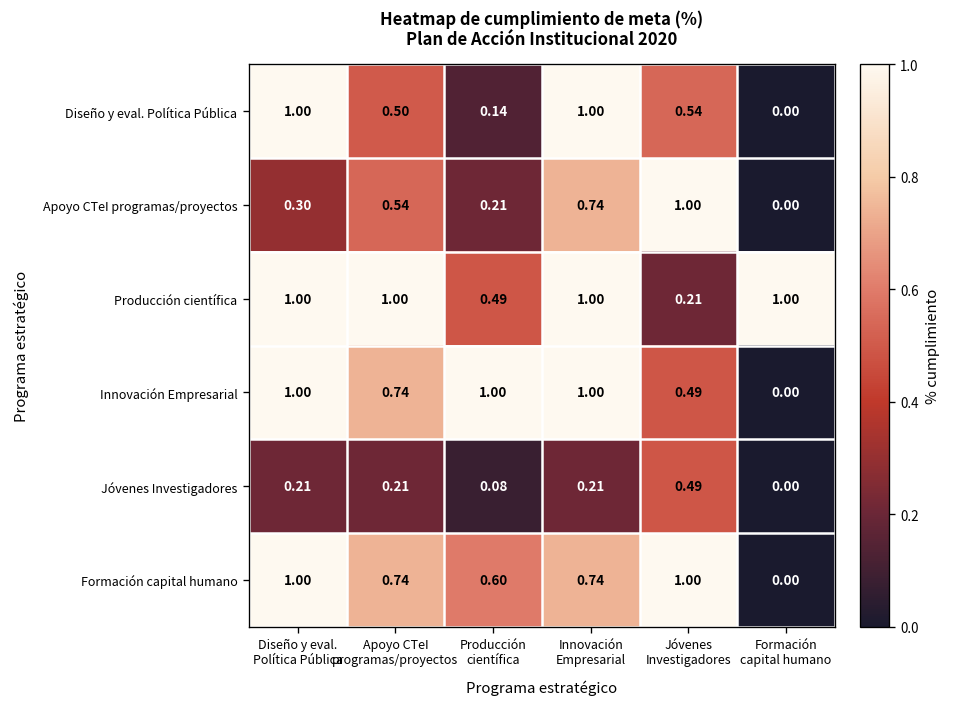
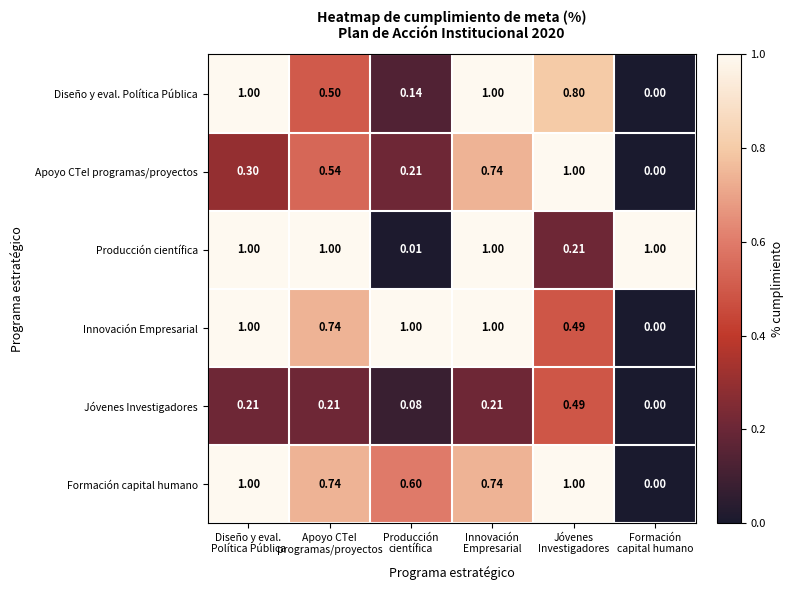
  {
    "Diseño y eval. Política Pública": {
      "Diseño y eval. Política Pública": 1.00,
      "Apoyo CTeI programas/proyectos": 0.50,
      "Producción científica": 0.14,
      "Innovación Empresarial": 1.00,
-     "Jóvenes Investigadores": 0.54,
+     "Jóvenes Investigadores": 0.80,
      "Formación capital humano": 0.00
    },
    "Apoyo CTeI programas/proyectos": {
      "Diseño y eval. Política Pública": 0.30,
      "Apoyo CTeI programas/proyectos": 0.54,
      "Producción científica": 0.21,
      "Innovación Empresarial": 0.74,
      "Jóvenes Investigadores": 1.00,
      "Formación capital humano": 0.00
    },
    "Producción científica": {
      "Diseño y eval. Política Pública": 1.00,
      "Apoyo CTeI programas/proyectos": 1.00,
-     "Producción científica": 0.49,
+     "Producción científica": 0.01,
      "Innovación Empresarial": 1.00,
      "Jóvenes Investigadores": 0.21,
      "Formación capital humano": 1.00
    },
    "Innovación Empresarial": {
      "Diseño y eval. Política Pública": 1.00,
      "Apoyo CTeI programas/proyectos": 0.74,
      "Producción científica": 1.00,
      "Innovación Empresarial": 1.00,
      "Jóvenes Investigadores": 0.49,
      "Formación capital humano": 0.00
    },
    "Jóvenes Investigadores": {
      "Diseño y eval. Política Pública": 0.21,
      "Apoyo CTeI programas/proyectos": 0.21,
      "Producción científica": 0.08,
      "Innovación Empresarial": 0.21,
      "Jóvenes Investigadores": 0.49,
      "Formación capital humano": 0.00
    },
    "Formación capital humano": {
      "Diseño y eval. Política Pública": 1.00,
      "Apoyo CTeI programas/proyectos": 0.74,
      "Producción científica": 0.60,
      "Innovación Empresarial": 0.74,
      "Jóvenes Investigadores": 1.00,
      "Formación capital humano": 0.00
    }
  }
